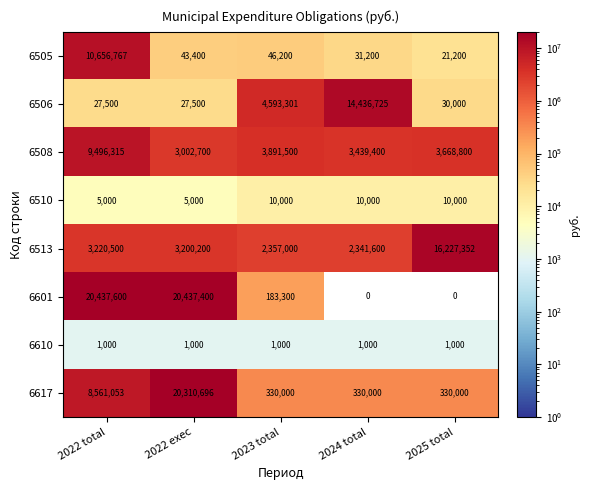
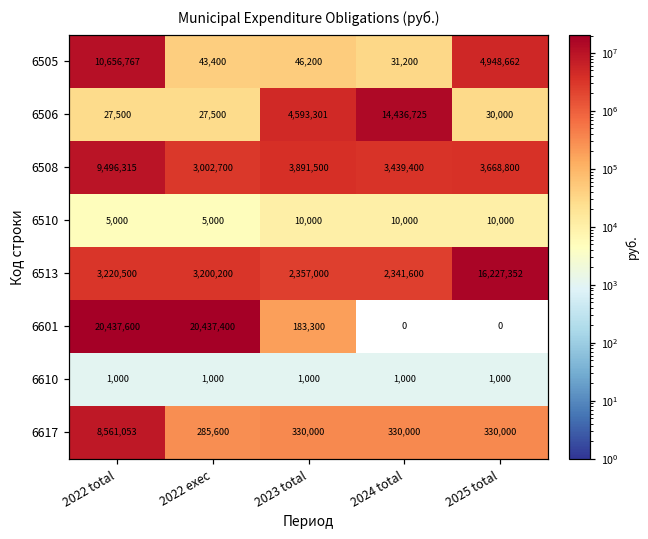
  {
    "6505": {
      "2022 total": "10,656,767",
      "2022 exec": "43,400",
      "2023 total": "46,200",
      "2024 total": "31,200",
-     "2025 total": "21,200"
+     "2025 total": "4,948,662"
    },
    "6506": {
      "2022 total": "27,500",
      "2022 exec": "27,500",
      "2023 total": "4,593,301",
      "2024 total": "14,436,725",
      "2025 total": "30,000"
    },
    "6508": {
      "2022 total": "9,496,315",
      "2022 exec": "3,002,700",
      "2023 total": "3,891,500",
      "2024 total": "3,439,400",
      "2025 total": "3,668,800"
    },
    "6510": {
      "2022 total": "5,000",
      "2022 exec": "5,000",
      "2023 total": "10,000",
      "2024 total": "10,000",
      "2025 total": "10,000"
    },
    "6513": {
      "2022 total": "3,220,500",
      "2022 exec": "3,200,200",
      "2023 total": "2,357,000",
      "2024 total": "2,341,600",
      "2025 total": "16,227,352"
    },
    "6601": {
      "2022 total": "20,437,600",
      "2022 exec": "20,437,400",
      "2023 total": "183,300",
      "2024 total": "0",
      "2025 total": "0"
    },
    "6610": {
      "2022 total": "1,000",
      "2022 exec": "1,000",
      "2023 total": "1,000",
      "2024 total": "1,000",
      "2025 total": "1,000"
    },
    "6617": {
      "2022 total": "8,561,053",
-     "2022 exec": "20,310,696",
+     "2022 exec": "285,600",
      "2023 total": "330,000",
      "2024 total": "330,000",
      "2025 total": "330,000"
    }
  }
